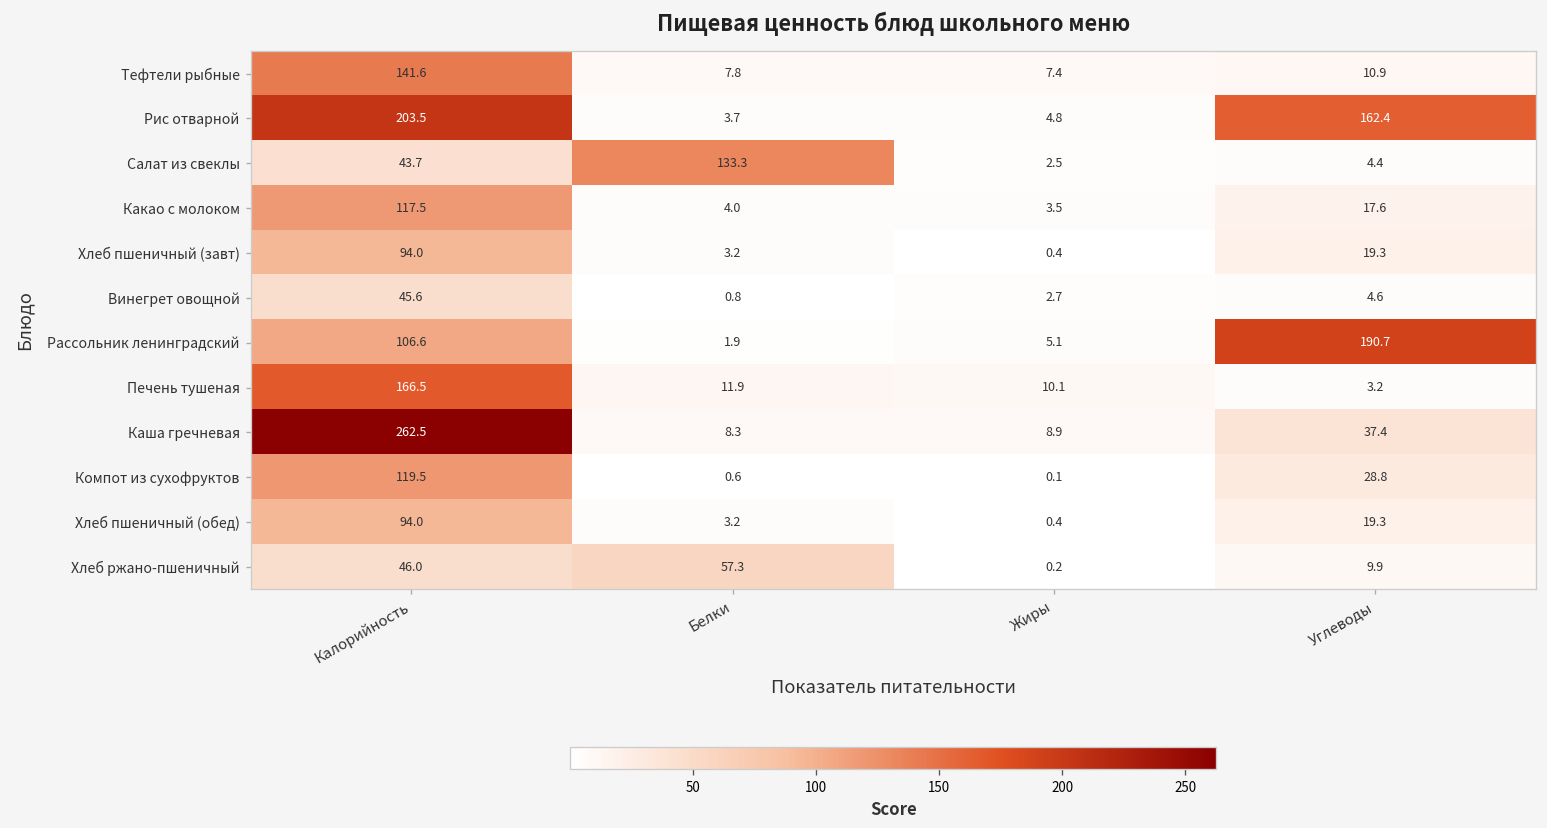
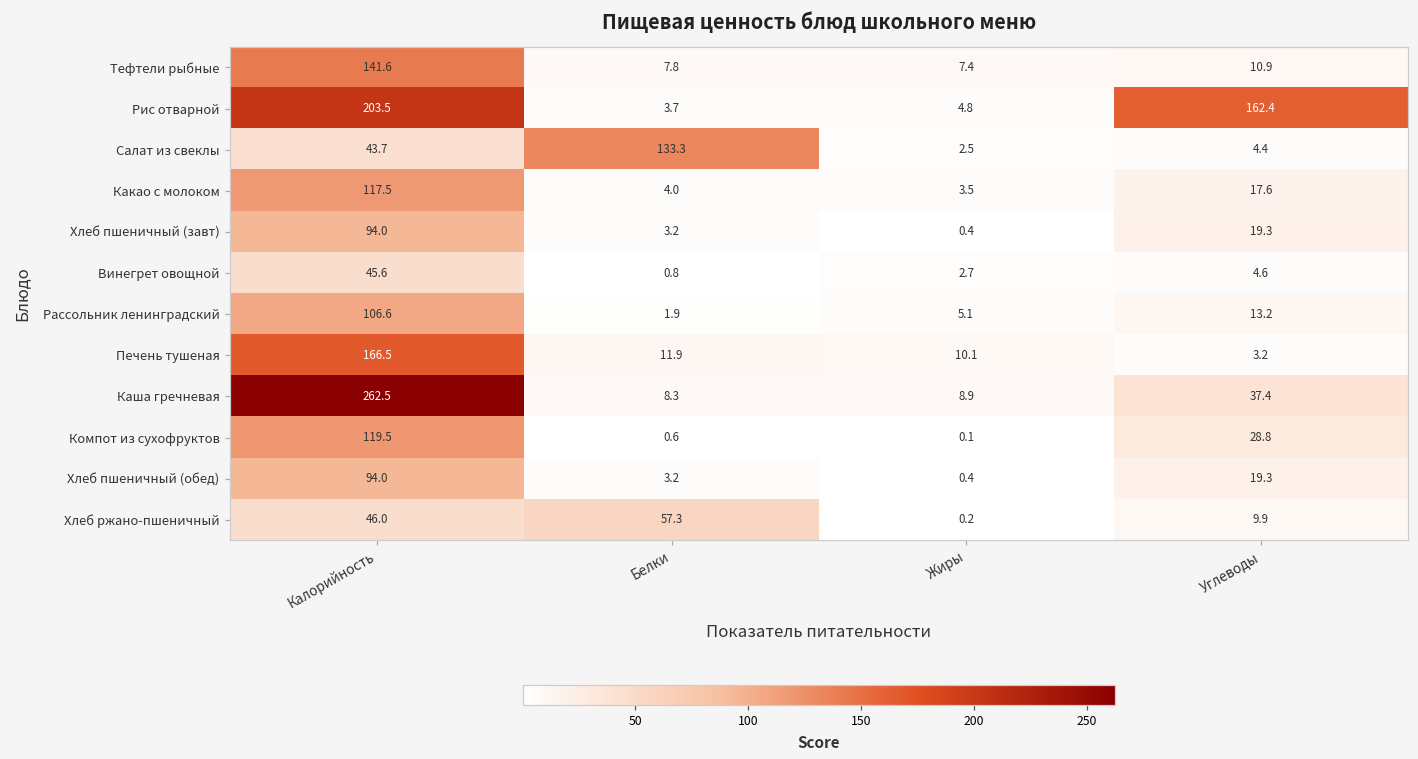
  {
    "Тефтели рыбные": {
      "Калорийность": 141.6,
      "Белки": 7.8,
      "Жиры": 7.4,
      "Углеводы": 10.9
    },
    "Рис отварной": {
      "Калорийность": 203.5,
      "Белки": 3.7,
      "Жиры": 4.8,
      "Углеводы": 162.4
    },
    "Салат из свеклы": {
      "Калорийность": 43.7,
      "Белки": 133.3,
      "Жиры": 2.5,
      "Углеводы": 4.4
    },
    "Какао с молоком": {
      "Калорийность": 117.5,
      "Белки": 4.0,
      "Жиры": 3.5,
      "Углеводы": 17.6
    },
    "Хлеб пшеничный (завт)": {
      "Калорийность": 94.0,
      "Белки": 3.2,
      "Жиры": 0.4,
      "Углеводы": 19.3
    },
    "Винегрет овощной": {
      "Калорийность": 45.6,
      "Белки": 0.8,
      "Жиры": 2.7,
      "Углеводы": 4.6
    },
    "Рассольник ленинградский": {
      "Калорийность": 106.6,
      "Белки": 1.9,
      "Жиры": 5.1,
-     "Углеводы": 190.7
+     "Углеводы": 13.2
    },
    "Печень тушеная": {
      "Калорийность": 166.5,
      "Белки": 11.9,
      "Жиры": 10.1,
      "Углеводы": 3.2
    },
    "Каша гречневая": {
      "Калорийность": 262.5,
      "Белки": 8.3,
      "Жиры": 8.9,
      "Углеводы": 37.4
    },
    "Компот из сухофруктов": {
      "Калорийность": 119.5,
      "Белки": 0.6,
      "Жиры": 0.1,
      "Углеводы": 28.8
    },
    "Хлеб пшеничный (обед)": {
      "Калорийность": 94.0,
      "Белки": 3.2,
      "Жиры": 0.4,
      "Углеводы": 19.3
    },
    "Хлеб ржано-пшеничный": {
      "Калорийность": 46.0,
      "Белки": 57.3,
      "Жиры": 0.2,
      "Углеводы": 9.9
    }
  }
